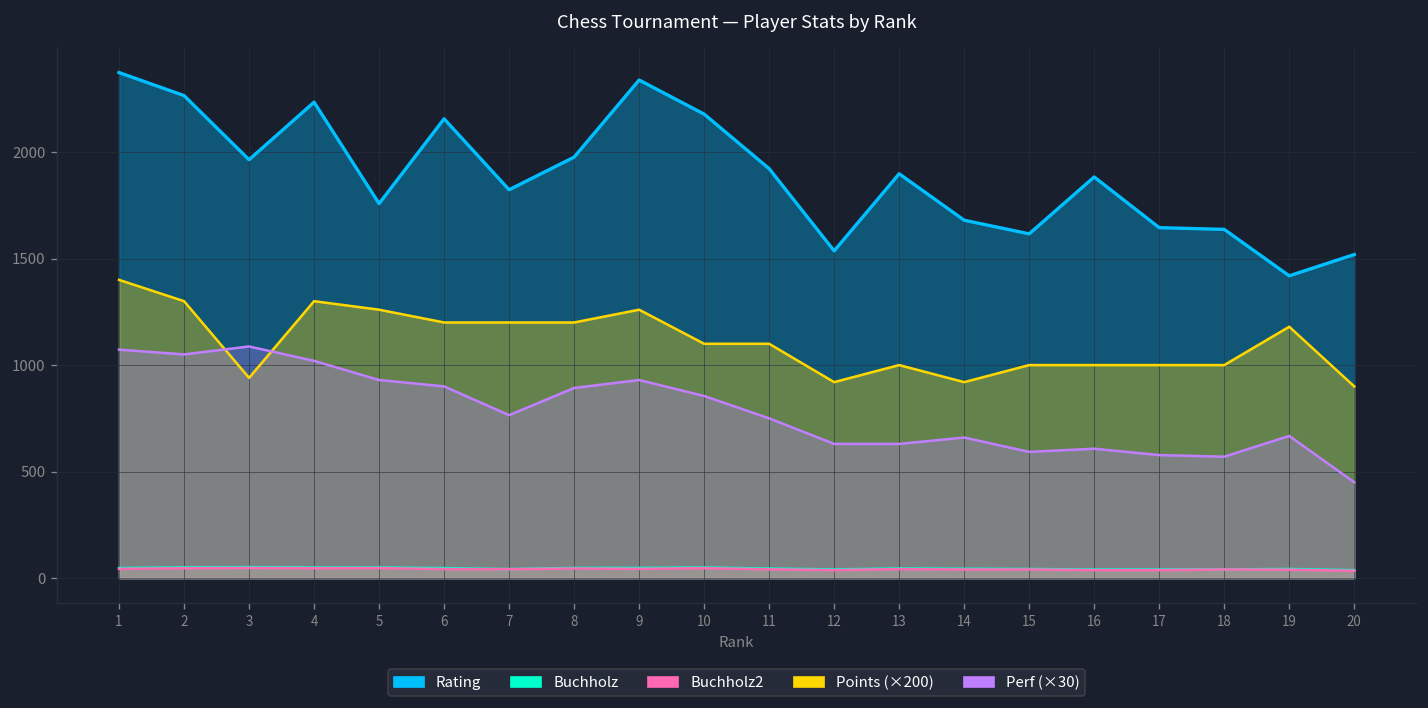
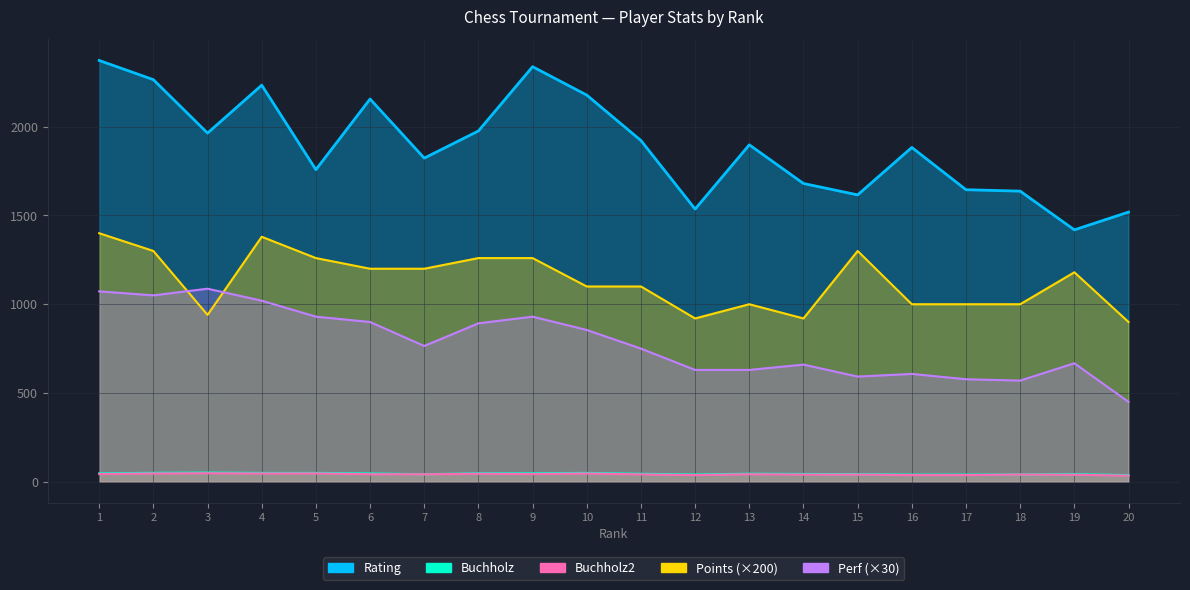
  {
    "Points (×200)": {
      "1": 1400,
      "2": 1300,
      "3": 940,
-     "4": 1300,
+     "4": 1380,
      "5": 1260,
      "6": 1200,
      "7": 1200,
-     "8": 1200,
+     "8": 1260,
      "9": 1260,
      "10": 1100,
      "11": 1100,
      "12": 920,
      "13": 1000,
      "14": 920,
-     "15": 1000,
+     "15": 1300,
      "16": 1000,
      "17": 1000,
      "18": 1000,
      "19": 1180,
      "20": 900
    }
  }
